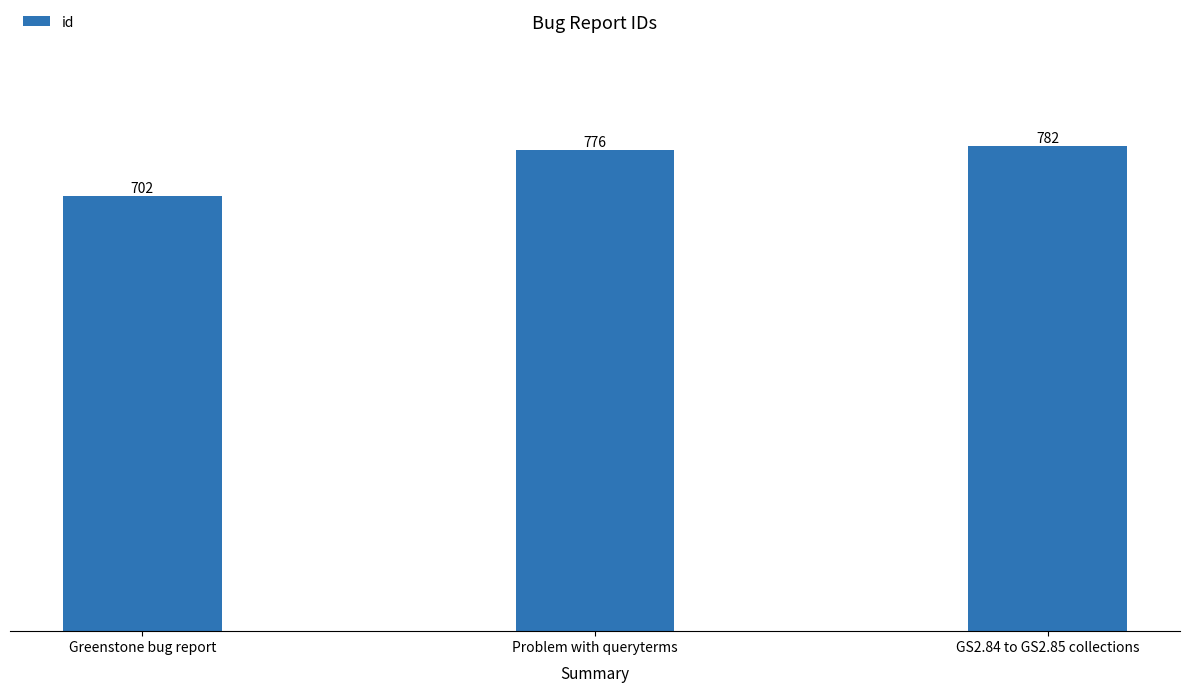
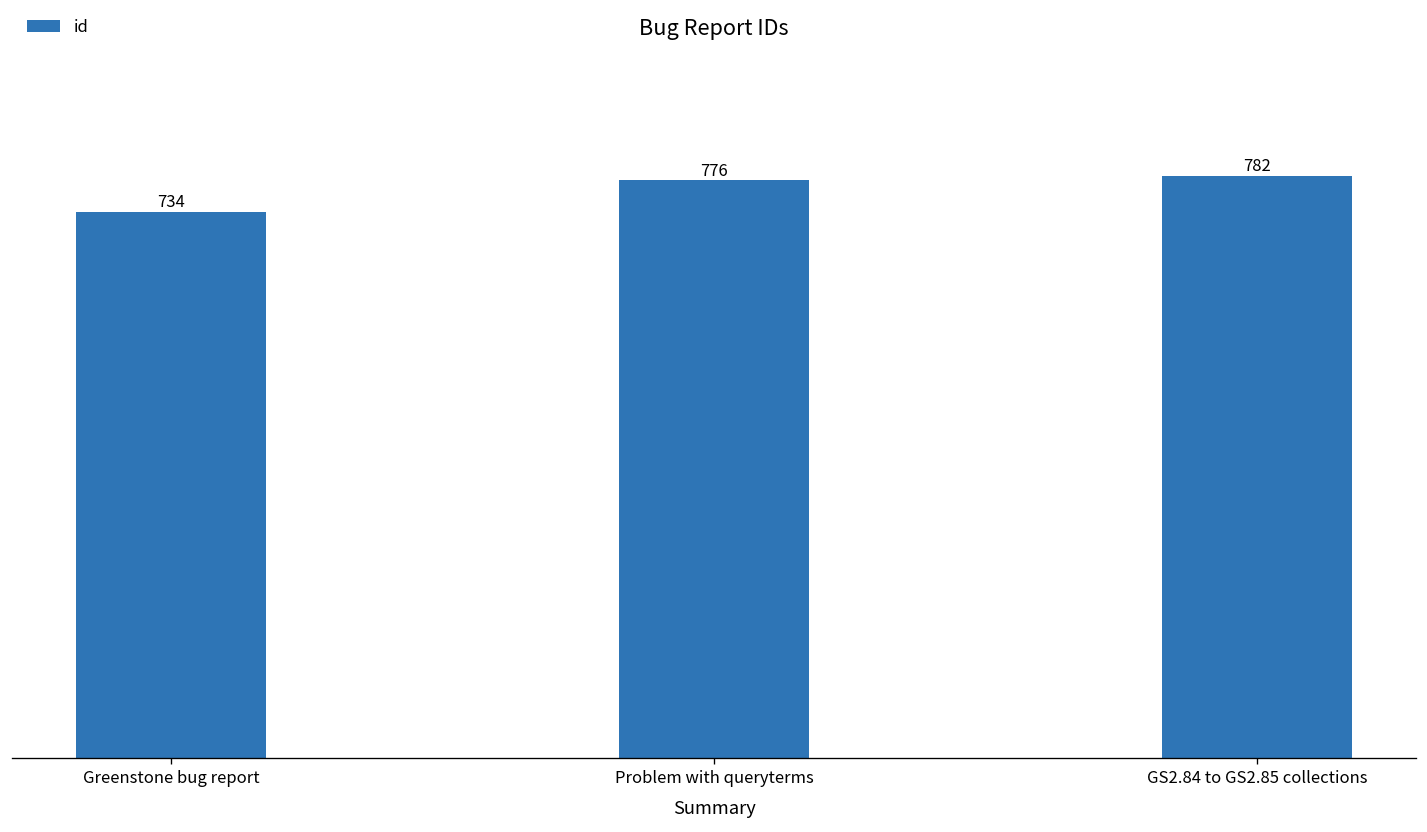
  {
-   "Greenstone bug report": 702,
+   "Greenstone bug report": 734,
    "Problem with queryterms": 776,
    "GS2.84 to GS2.85 collections": 782
  }
